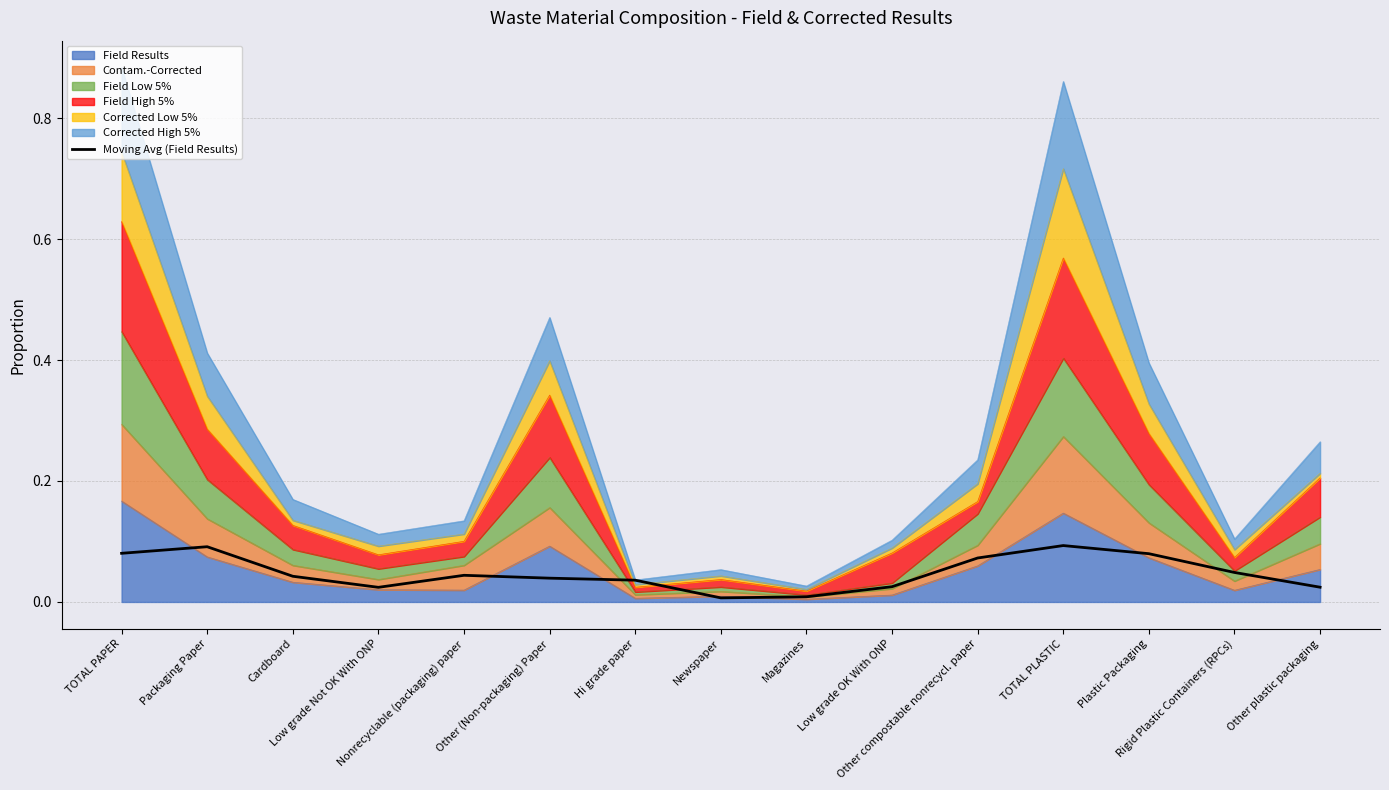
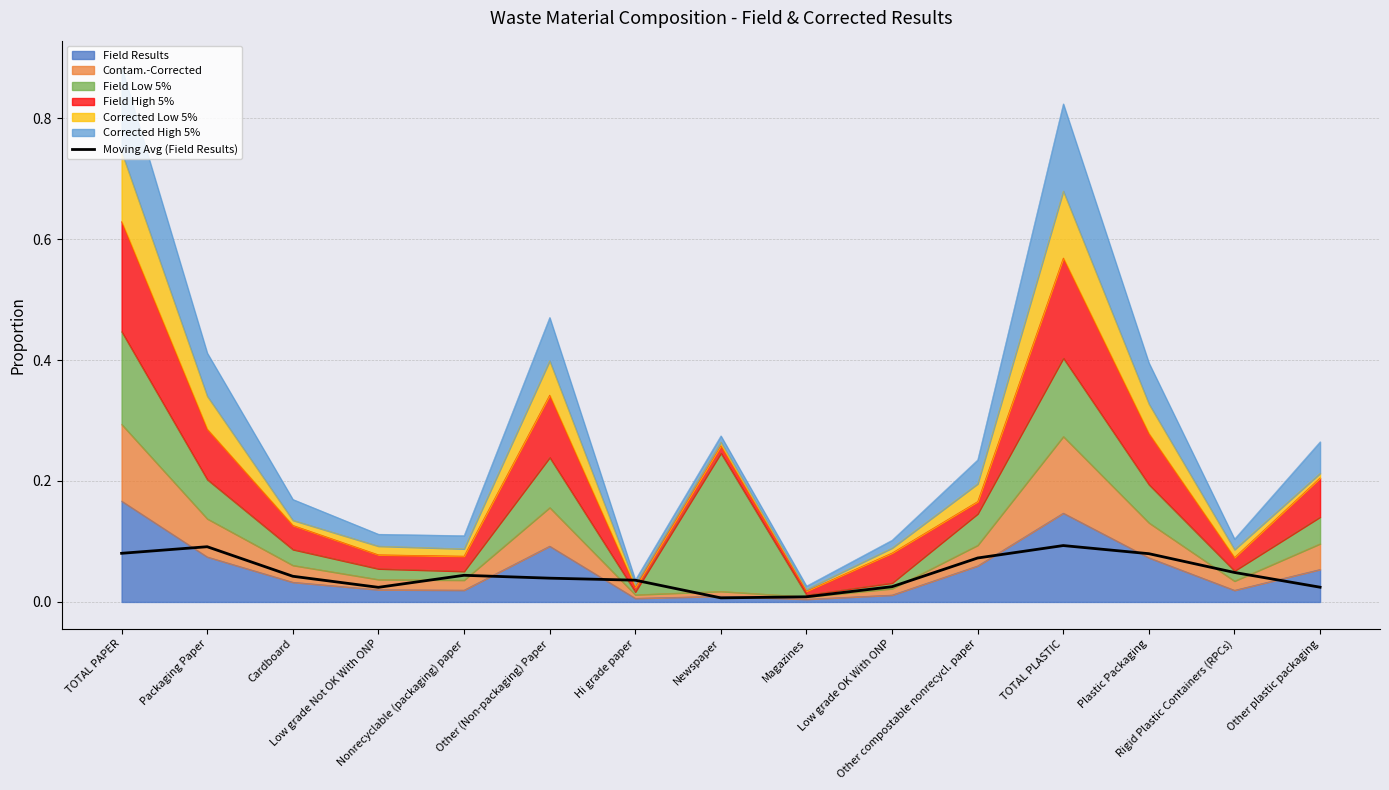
  {
    "Contam.-Corrected": {
      "TOTAL PAPER": 0.13,
      "Packaging Paper": 0.06,
      "Cardboard": 0.03,
      "Low grade Not OK With ONP": 0.02,
-     "Nonrecyclable (packaging) paper": 0.04,
+     "Nonrecyclable (packaging) paper": 0.02,
      "Other (Non-packaging) Paper": 0.06,
      "Hi grade paper": 0.01,
      "Newspaper": 0.01,
      "Other compostable nonrecycl. paper": 0.03,
      "TOTAL PLASTIC": 0.13,
      "Plastic Packaging": 0.06,
      "Rigid Plastic Containers (RPCs)": 0.02,
      "Other plastic packaging": 0.04
    },
    "Field Low 5%": {
      "TOTAL PAPER": 0.15,
      "Packaging Paper": 0.06,
      "Cardboard": 0.03,
      "Low grade Not OK With ONP": 0.02,
      "Nonrecyclable (packaging) paper": 0.01,
      "Other (Non-packaging) Paper": 0.08,
      "Hi grade paper": 0.00,
-     "Newspaper": 0.01,
+     "Newspaper": 0.23,
      "Low grade OK With ONP": 0.01,
      "Other compostable nonrecycl. paper": 0.05,
      "TOTAL PLASTIC": 0.13,
      "Plastic Packaging": 0.06,
      "Other plastic packaging": 0.04
    },
    "Field High 5%": {
      "TOTAL PAPER": 0.18,
      "Packaging Paper": 0.08,
      "Cardboard": 0.04,
      "Low grade Not OK With ONP": 0.02,
      "Nonrecyclable (packaging) paper": 0.03,
      "Other (Non-packaging) Paper": 0.10,
      "Hi grade paper": 0.01,
      "Newspaper": 0.01,
      "Low grade OK With ONP": 0.05,
      "Other compostable nonrecycl. paper": 0.02,
      "TOTAL PLASTIC": 0.17,
      "Plastic Packaging": 0.08,
      "Rigid Plastic Containers (RPCs)": 0.02,
      "Other plastic packaging": 0.06
    },
    "Corrected Low 5%": {
      "Packaging Paper": 0.05,
      "Cardboard": 0.01,
      "Low grade Not OK With ONP": 0.01,
      "Nonrecyclable (packaging) paper": 0.01,
      "Other (Non-packaging) Paper": 0.06,
      "Hi grade paper": 0.00,
      "Newspaper": 0.01,
      "Low grade OK With ONP": 0.01,
      "Other compostable nonrecycl. paper": 0.03,
-     "TOTAL PLASTIC": 0.15,
+     "TOTAL PLASTIC": 0.11,
      "Plastic Packaging": 0.05,
      "Rigid Plastic Containers (RPCs)": 0.01,
      "Other plastic packaging": 0.01
    },
    "Moving Avg (Field Results)": {
      "TOTAL PAPER": 0.08,
      "Packaging Paper": 0.09,
      "Cardboard": 0.04,
      "Nonrecyclable (packaging) paper": 0.04,
      "Other (Non-packaging) Paper": 0.04,
      "Other compostable nonrecycl. paper": 0.07,
      "TOTAL PLASTIC": 0.09,
      "Plastic Packaging": 0.08,
      "Other plastic packaging": 0.02
    }
  }
